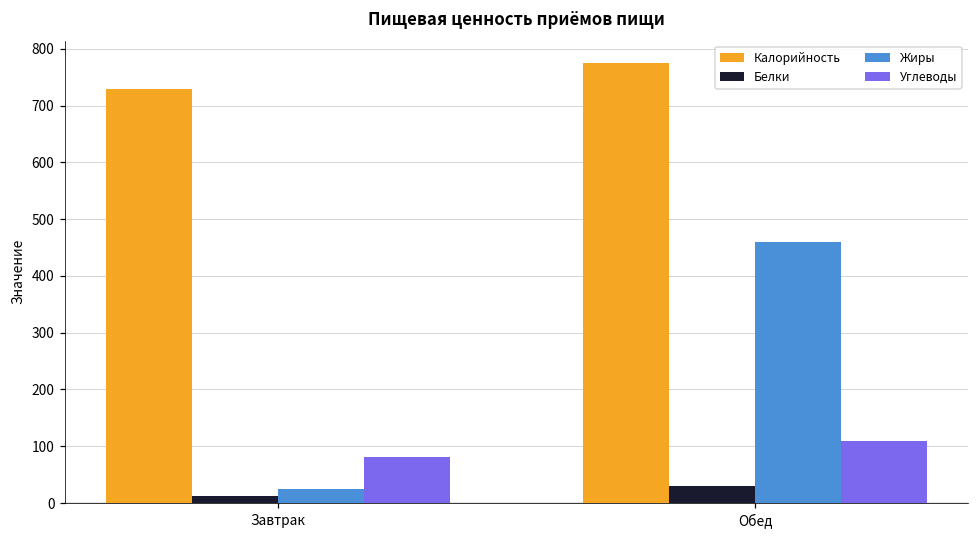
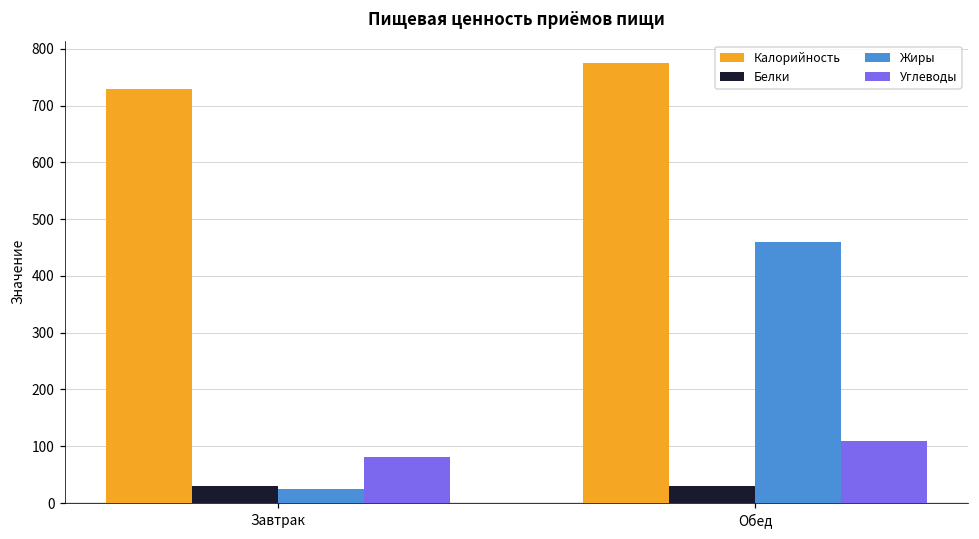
  {
    "Калорийность": {
      "Завтрак": 730,
      "Обед": 780
    },
    "Белки": {
-     "Завтрак": 10,
+     "Завтрак": 30,
      "Обед": 30
    },
    "Жиры": {
      "Завтрак": 20,
      "Обед": 460
    },
    "Углеводы": {
      "Завтрак": 80,
      "Обед": 110
    }
  }
